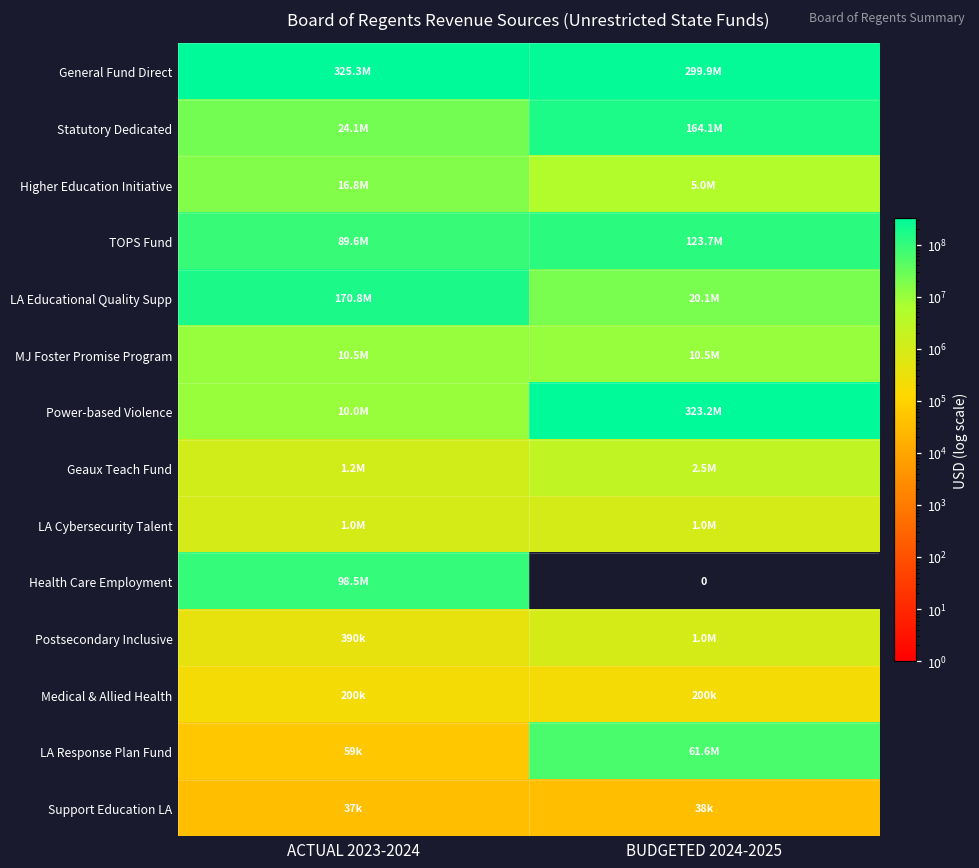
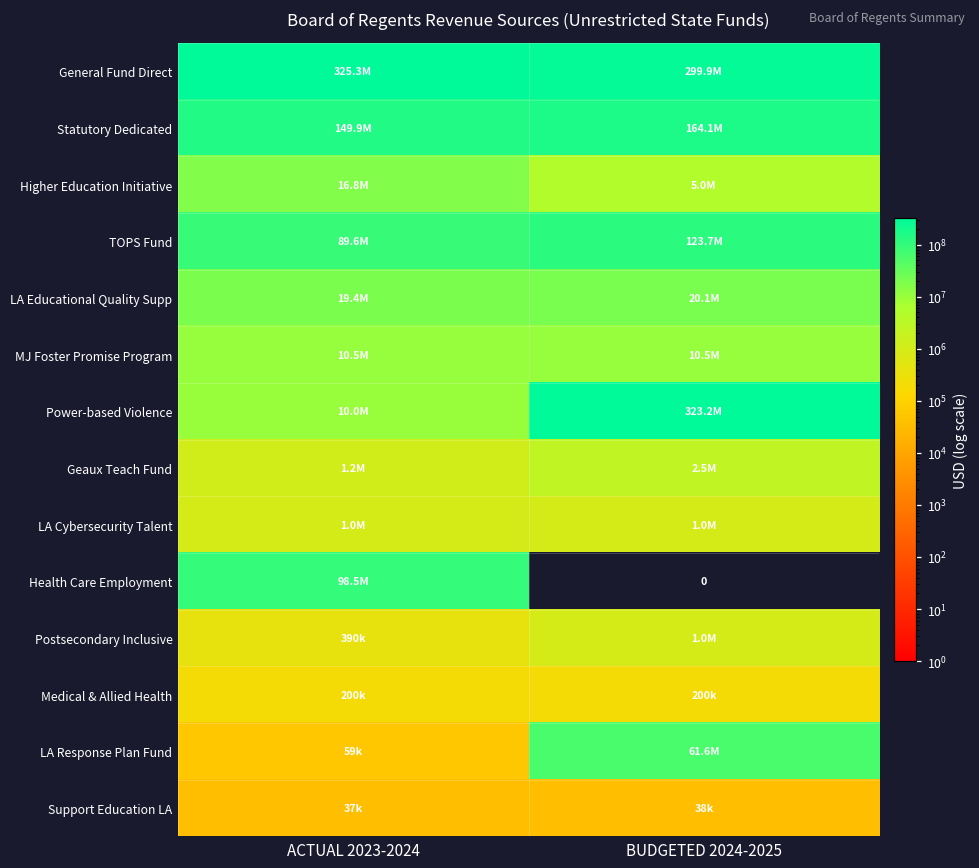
  {
    "General Fund Direct": {
      "ACTUAL 2023-2024": "325.3M",
      "BUDGETED 2024-2025": "299.9M"
    },
    "Statutory Dedicated": {
-     "ACTUAL 2023-2024": "24.1M",
+     "ACTUAL 2023-2024": "149.9M",
      "BUDGETED 2024-2025": "164.1M"
    },
    "Higher Education Initiative": {
      "ACTUAL 2023-2024": "16.8M",
      "BUDGETED 2024-2025": "5.0M"
    },
    "TOPS Fund": {
      "ACTUAL 2023-2024": "89.6M",
      "BUDGETED 2024-2025": "123.7M"
    },
    "LA Educational Quality Supp": {
-     "ACTUAL 2023-2024": "170.8M",
+     "ACTUAL 2023-2024": "19.4M",
      "BUDGETED 2024-2025": "20.1M"
    },
    "MJ Foster Promise Program": {
      "ACTUAL 2023-2024": "10.5M",
      "BUDGETED 2024-2025": "10.5M"
    },
    "Power-based Violence": {
      "ACTUAL 2023-2024": "10.0M",
      "BUDGETED 2024-2025": "323.2M"
    },
    "Geaux Teach Fund": {
      "ACTUAL 2023-2024": "1.2M",
      "BUDGETED 2024-2025": "2.5M"
    },
    "LA Cybersecurity Talent": {
      "ACTUAL 2023-2024": "1.0M",
      "BUDGETED 2024-2025": "1.0M"
    },
    "Health Care Employment": {
      "ACTUAL 2023-2024": "98.5M",
      "BUDGETED 2024-2025": "0"
    },
    "Postsecondary Inclusive": {
      "ACTUAL 2023-2024": "390k",
      "BUDGETED 2024-2025": "1.0M"
    },
    "Medical & Allied Health": {
      "ACTUAL 2023-2024": "200k",
      "BUDGETED 2024-2025": "200k"
    },
    "LA Response Plan Fund": {
      "ACTUAL 2023-2024": "59k",
      "BUDGETED 2024-2025": "61.6M"
    },
    "Support Education LA": {
      "ACTUAL 2023-2024": "37k",
      "BUDGETED 2024-2025": "38k"
    }
  }
